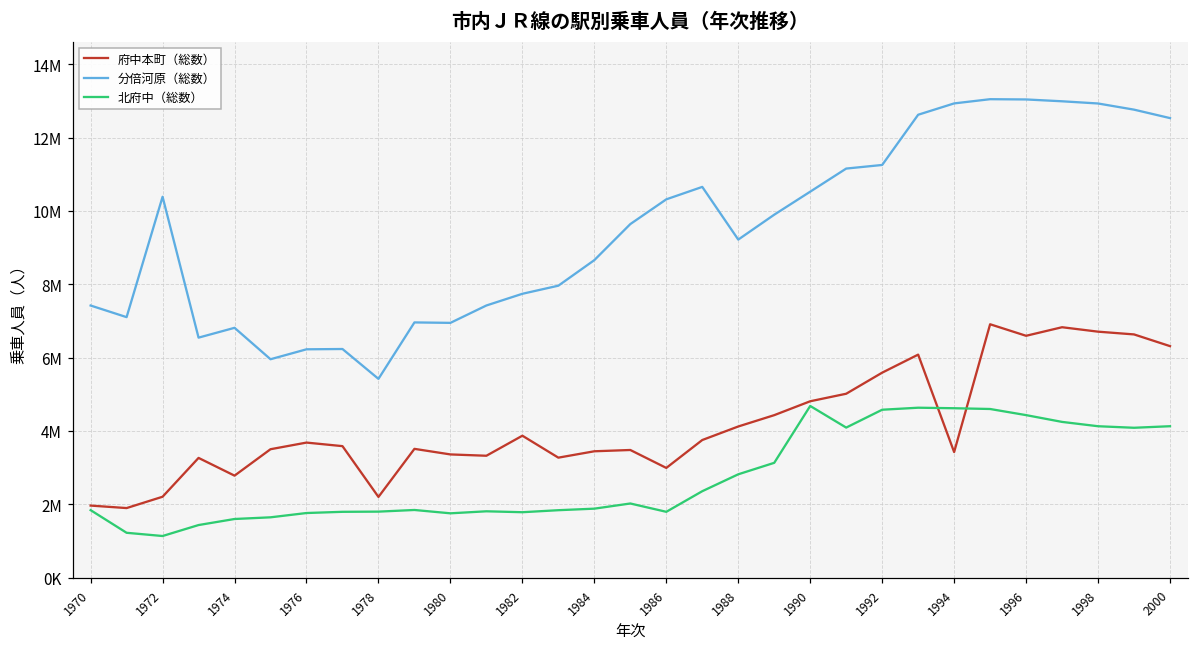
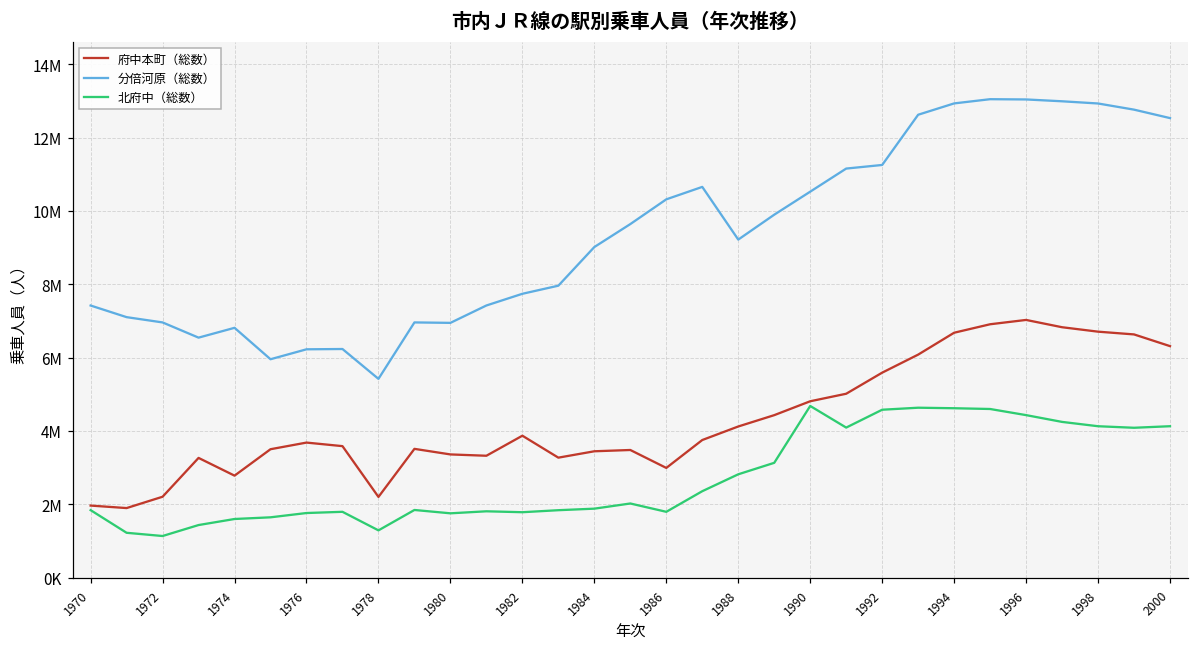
  {
    "府中本町（総数）": {
      "1970": 2000000,
      "1972": 2200000,
      "1974": 2800000,
      "1976": 3700000,
      "1978": 2200000,
      "1980": 3400000,
      "1982": 3900000,
      "1984": 3400000,
      "1986": 3000000,
      "1988": 4100000,
      "1990": 4800000,
      "1992": 5600000,
-     "1994": 3400000,
-     "1996": 6600000,
+     "1994": 6700000,
+     "1996": 7000000,
      "1998": 6700000,
      "2000": 6300000
    },
    "分倍河原（総数）": {
      "1970": 7400000,
-     "1972": 10400000,
+     "1972": 7000000,
      "1974": 6800000,
      "1976": 6200000,
      "1978": 5400000,
      "1980": 6900000,
      "1982": 7700000,
-     "1984": 8700000,
+     "1984": 9000000,
      "1986": 10300000,
      "1988": 9200000,
      "1990": 10500000,
      "1992": 11300000,
      "1994": 12900000,
      "1996": 13000000,
      "1998": 12900000,
      "2000": 12500000
    },
    "北府中（総数）": {
      "1970": 1800000,
      "1972": 1100000,
      "1974": 1600000,
      "1976": 1800000,
-     "1978": 1800000,
+     "1978": 1300000,
      "1980": 1800000,
      "1982": 1800000,
      "1984": 1900000,
      "1986": 1800000,
      "1988": 2800000,
      "1990": 4700000,
      "1992": 4600000,
      "1994": 4600000,
      "1996": 4400000,
      "1998": 4100000,
      "2000": 4100000
    }
  }
